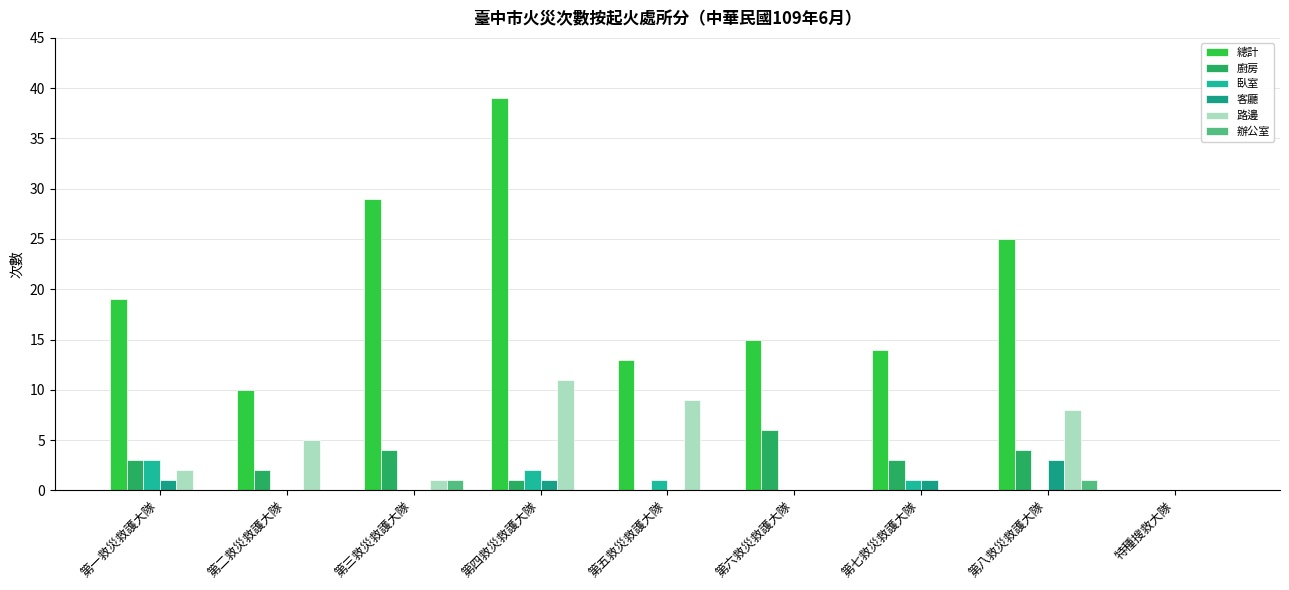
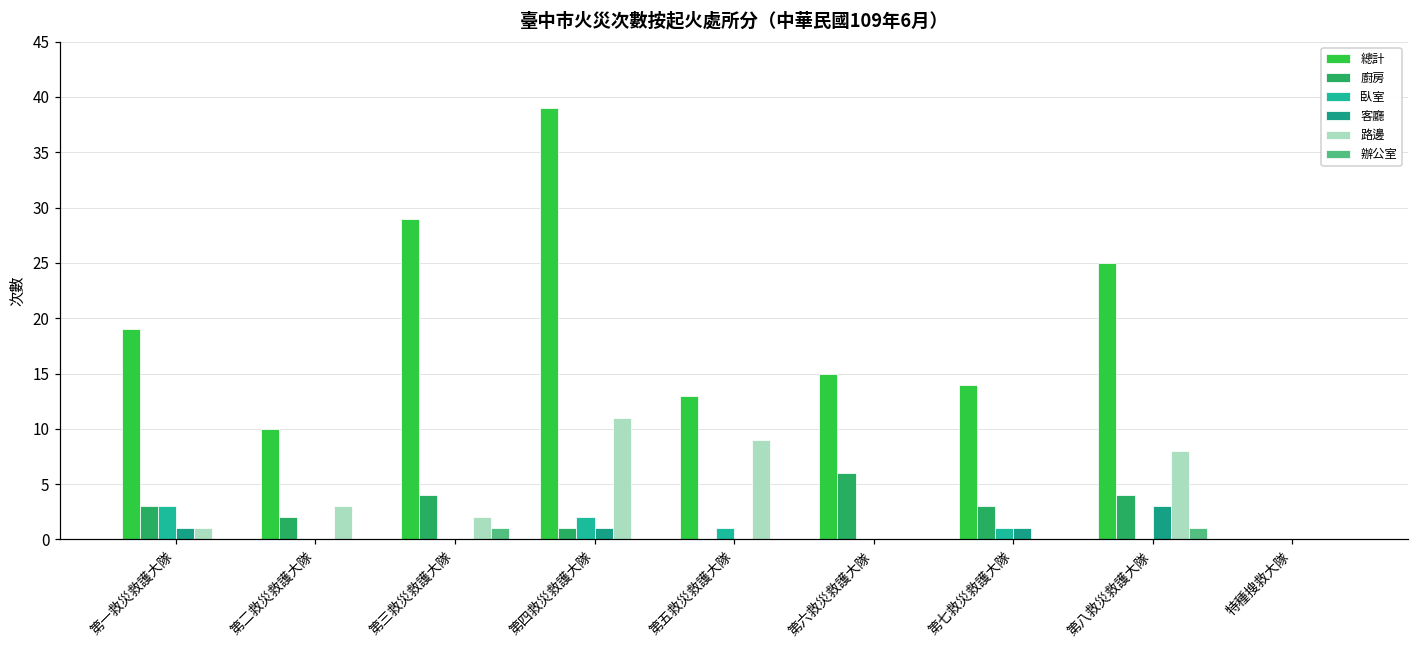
  {
    "路邊": {
-     "第一救災救護大隊": 2,
-     "第二救災救護大隊": 5,
-     "第三救災救護大隊": 1,
+     "第一救災救護大隊": 1,
+     "第二救災救護大隊": 3,
+     "第三救災救護大隊": 2,
      "第四救災救護大隊": 11,
      "第五救災救護大隊": 9,
      "第六救災救護大隊": 0,
      "第七救災救護大隊": 0,
      "第八救災救護大隊": 8,
      "特種搜救大隊": 0
    }
  }
